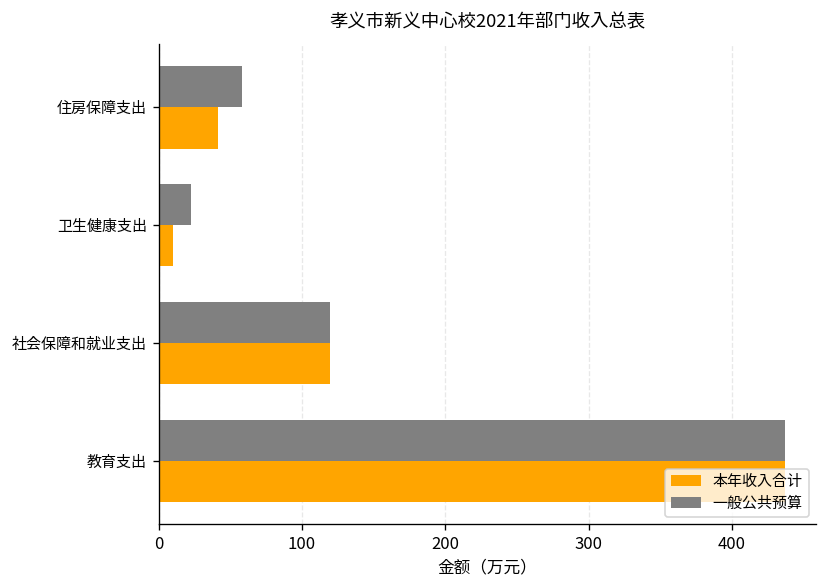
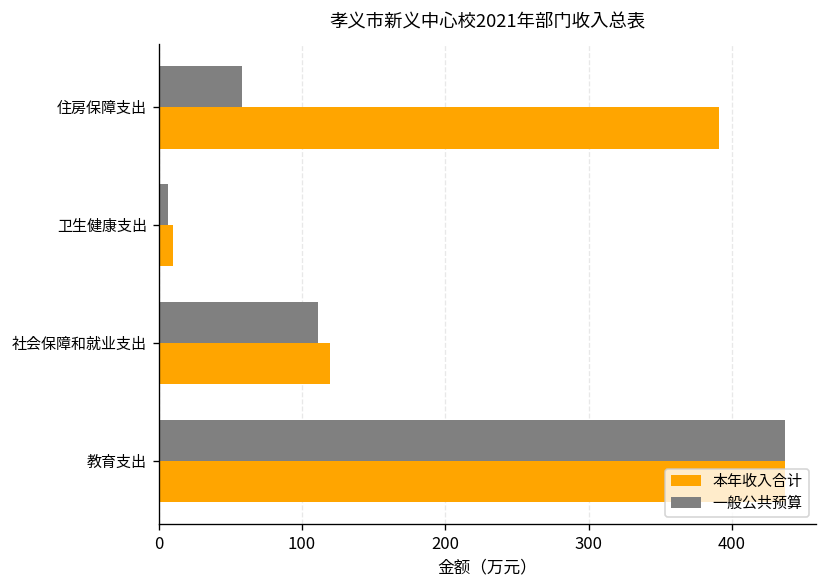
  {
    "本年收入合计": {
-     "住房保障支出": 41,
+     "住房保障支出": 391,
      "卫生健康支出": 10,
      "社会保障和就业支出": 119
    },
    "一般公共预算": {
      "住房保障支出": 58,
-     "卫生健康支出": 22,
-     "社会保障和就业支出": 119,
+     "卫生健康支出": 6,
+     "社会保障和就业支出": 111,
      "教育支出": 437
    }
  }
